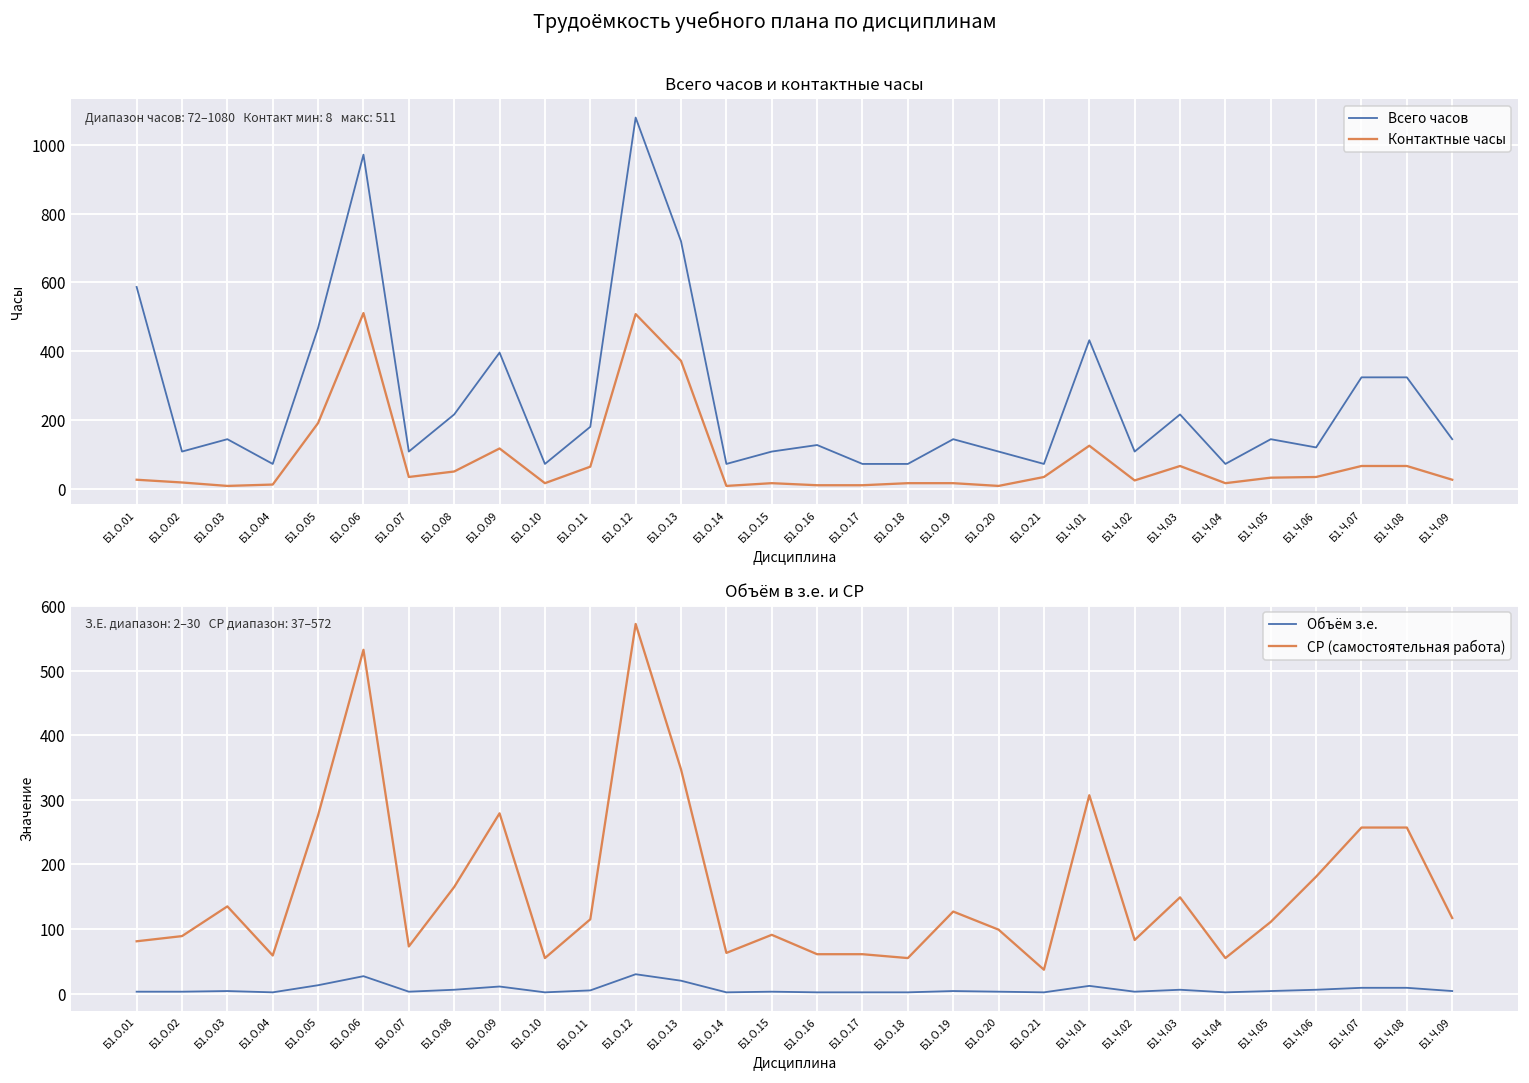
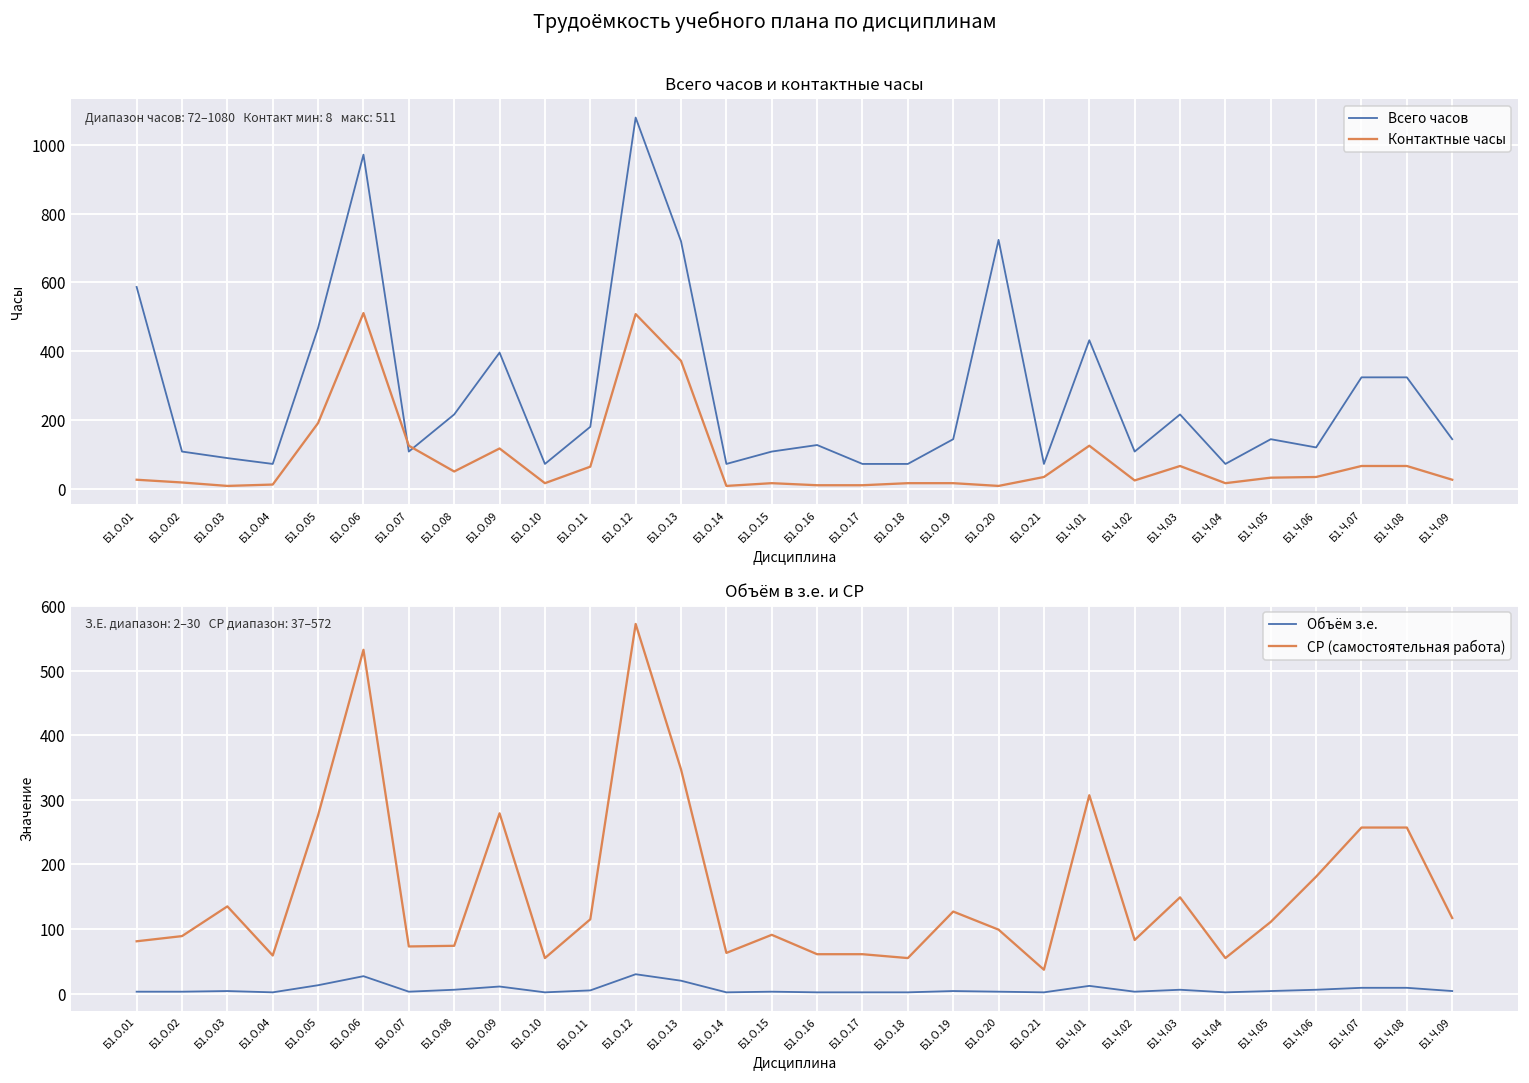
  {
    "Всего часов и контактные часы": {
      "Всего часов": {
        "Б1.О.01": 590,
        "Б1.О.02": 110,
-       "Б1.О.03": 140,
+       "Б1.О.03": 90,
        "Б1.О.04": 70,
        "Б1.О.05": 470,
        "Б1.О.06": 970,
        "Б1.О.07": 110,
        "Б1.О.08": 220,
        "Б1.О.09": 400,
        "Б1.О.10": 70,
        "Б1.О.11": 180,
        "Б1.О.12": 1080,
        "Б1.О.13": 720,
        "Б1.О.14": 70,
        "Б1.О.15": 110,
        "Б1.О.16": 130,
        "Б1.О.17": 70,
        "Б1.О.18": 70,
        "Б1.О.19": 140,
-       "Б1.О.20": 110,
+       "Б1.О.20": 720,
        "Б1.О.21": 70,
        "Б1.Ч.01": 430,
        "Б1.Ч.02": 110,
        "Б1.Ч.03": 220,
        "Б1.Ч.04": 70,
        "Б1.Ч.05": 140,
        "Б1.Ч.06": 120,
        "Б1.Ч.07": 320,
        "Б1.Ч.08": 320,
        "Б1.Ч.09": 140
      },
      "Контактные часы": {
        "Б1.О.01": 30,
        "Б1.О.02": 20,
        "Б1.О.03": 10,
        "Б1.О.04": 10,
        "Б1.О.05": 190,
        "Б1.О.06": 510,
-       "Б1.О.07": 30,
+       "Б1.О.07": 130,
        "Б1.О.08": 50,
        "Б1.О.09": 120,
        "Б1.О.10": 20,
        "Б1.О.11": 60,
        "Б1.О.12": 510,
        "Б1.О.13": 370,
        "Б1.О.14": 10,
        "Б1.О.15": 20,
        "Б1.О.16": 10,
        "Б1.О.17": 10,
        "Б1.О.18": 20,
        "Б1.О.19": 20,
        "Б1.О.20": 10,
        "Б1.О.21": 30,
        "Б1.Ч.01": 130,
        "Б1.Ч.02": 20,
        "Б1.Ч.03": 70,
        "Б1.Ч.04": 20,
        "Б1.Ч.05": 30,
        "Б1.Ч.06": 30,
        "Б1.Ч.07": 70,
        "Б1.Ч.08": 70,
        "Б1.Ч.09": 30
      }
    },
    "Объём в з.е. и СР": {
      "Объём з.е.": {
        "Б1.О.01": 0,
        "Б1.О.02": 0,
        "Б1.О.03": 0,
        "Б1.О.04": 0,
        "Б1.О.05": 10,
        "Б1.О.06": 30,
        "Б1.О.07": 0,
        "Б1.О.08": 10,
        "Б1.О.09": 10,
        "Б1.О.10": 0,
        "Б1.О.11": 10,
        "Б1.О.12": 30,
        "Б1.О.13": 20,
        "Б1.О.14": 0,
        "Б1.О.15": 0,
        "Б1.О.16": 0,
        "Б1.О.17": 0,
        "Б1.О.18": 0,
        "Б1.О.19": 0,
        "Б1.О.20": 0,
        "Б1.О.21": 0,
        "Б1.Ч.01": 10,
        "Б1.Ч.02": 0,
        "Б1.Ч.03": 10,
        "Б1.Ч.04": 0,
        "Б1.Ч.05": 0,
        "Б1.Ч.06": 10,
        "Б1.Ч.07": 10,
        "Б1.Ч.08": 10,
        "Б1.Ч.09": 0
      },
      "СР (самостоятельная работа)": {
        "Б1.О.01": 80,
        "Б1.О.02": 90,
        "Б1.О.03": 140,
        "Б1.О.04": 60,
        "Б1.О.05": 280,
        "Б1.О.06": 530,
        "Б1.О.07": 70,
-       "Б1.О.08": 170,
+       "Б1.О.08": 70,
        "Б1.О.09": 280,
        "Б1.О.10": 60,
        "Б1.О.11": 120,
        "Б1.О.12": 570,
        "Б1.О.13": 350,
        "Б1.О.14": 60,
        "Б1.О.15": 90,
        "Б1.О.16": 60,
        "Б1.О.17": 60,
        "Б1.О.18": 60,
        "Б1.О.19": 130,
        "Б1.О.20": 100,
        "Б1.О.21": 40,
        "Б1.Ч.01": 310,
        "Б1.Ч.02": 80,
        "Б1.Ч.03": 150,
        "Б1.Ч.04": 60,
        "Б1.Ч.05": 110,
        "Б1.Ч.06": 180,
        "Б1.Ч.07": 260,
        "Б1.Ч.08": 260,
        "Б1.Ч.09": 120
      }
    }
  }
